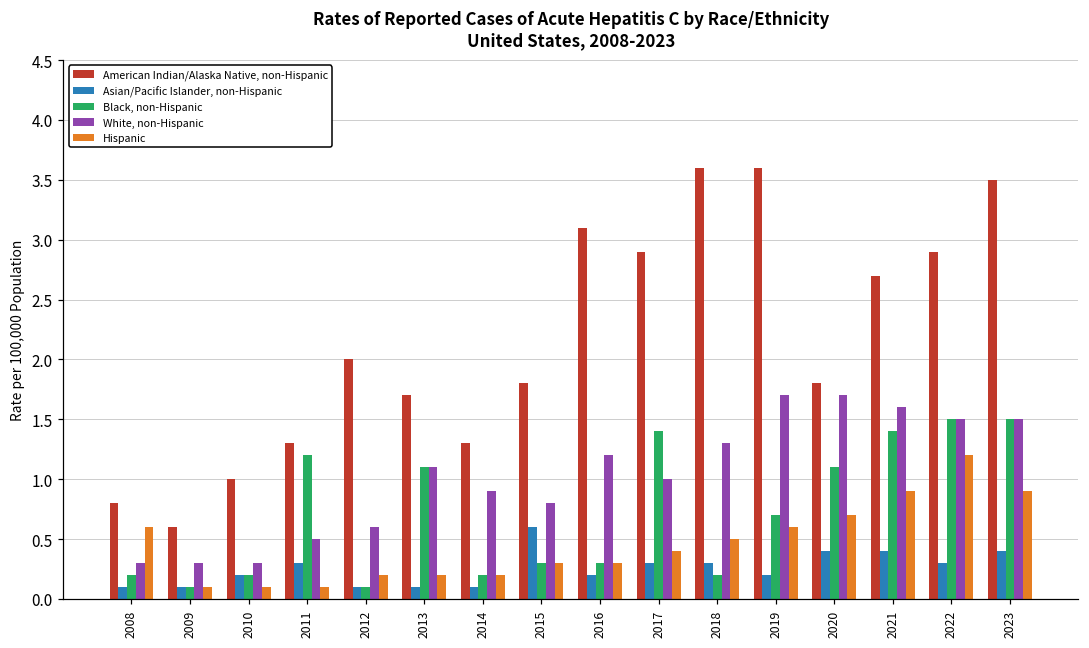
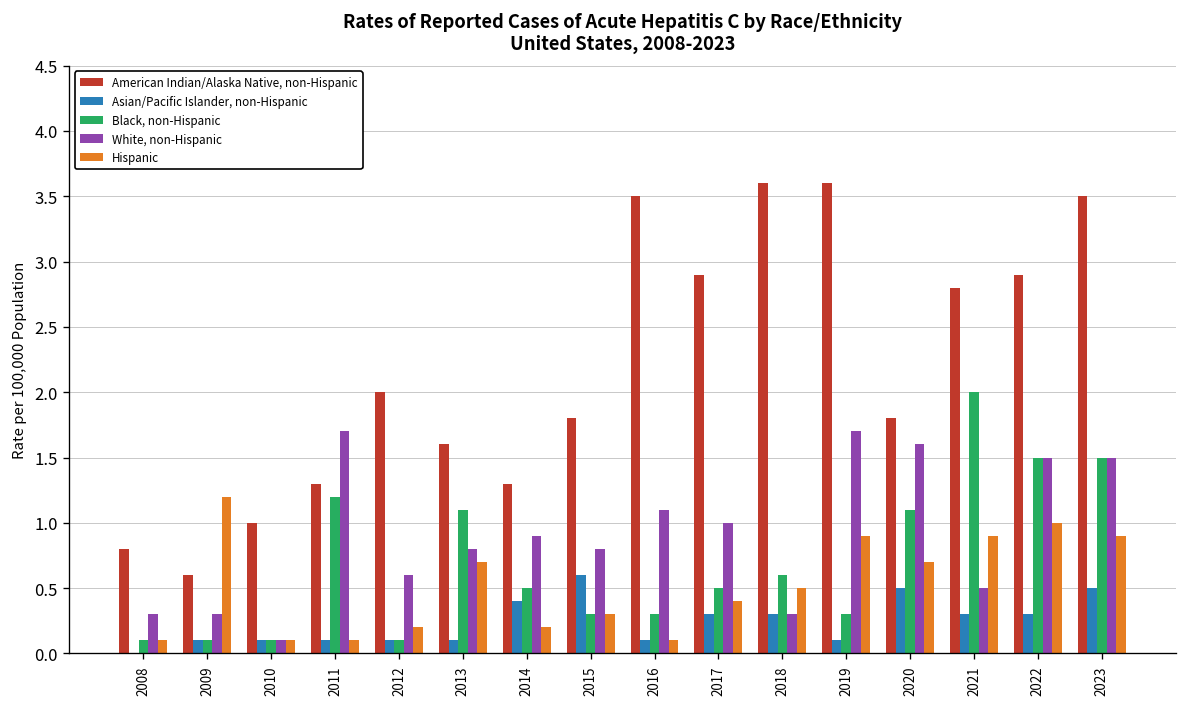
  {
    "American Indian/Alaska Native, non-Hispanic": {
      "2008": 0.8,
      "2009": 0.6,
      "2010": 1.0,
      "2011": 1.3,
      "2012": 2.0,
-     "2013": 1.7,
+     "2013": 1.6,
      "2014": 1.3,
      "2015": 1.8,
-     "2016": 3.1,
+     "2016": 3.5,
      "2017": 2.9,
      "2018": 3.6,
      "2019": 3.6,
      "2020": 1.8,
-     "2021": 2.7,
+     "2021": 2.8,
      "2022": 2.9,
      "2023": 3.5
    },
    "Asian/Pacific Islander, non-Hispanic": {
-     "2008": 0.1,
+     "2008": 0.0,
      "2009": 0.1,
-     "2010": 0.2,
-     "2011": 0.3,
+     "2010": 0.1,
+     "2011": 0.1,
      "2012": 0.1,
      "2013": 0.1,
-     "2014": 0.1,
+     "2014": 0.4,
      "2015": 0.6,
-     "2016": 0.2,
+     "2016": 0.1,
      "2017": 0.3,
      "2018": 0.3,
-     "2019": 0.2,
-     "2020": 0.4,
-     "2021": 0.4,
+     "2019": 0.1,
+     "2020": 0.5,
+     "2021": 0.3,
      "2022": 0.3,
-     "2023": 0.4
+     "2023": 0.5
    },
    "Black, non-Hispanic": {
-     "2008": 0.2,
+     "2008": 0.1,
      "2009": 0.1,
-     "2010": 0.2,
+     "2010": 0.1,
      "2011": 1.2,
      "2012": 0.1,
      "2013": 1.1,
-     "2014": 0.2,
+     "2014": 0.5,
      "2015": 0.3,
      "2016": 0.3,
-     "2017": 1.4,
-     "2018": 0.2,
-     "2019": 0.7,
+     "2017": 0.5,
+     "2018": 0.6,
+     "2019": 0.3,
      "2020": 1.1,
-     "2021": 1.4,
+     "2021": 2.0,
      "2022": 1.5,
      "2023": 1.5
    },
    "White, non-Hispanic": {
      "2008": 0.3,
      "2009": 0.3,
-     "2010": 0.3,
-     "2011": 0.5,
+     "2010": 0.1,
+     "2011": 1.7,
      "2012": 0.6,
-     "2013": 1.1,
+     "2013": 0.8,
      "2014": 0.9,
      "2015": 0.8,
-     "2016": 1.2,
+     "2016": 1.1,
      "2017": 1.0,
-     "2018": 1.3,
+     "2018": 0.3,
      "2019": 1.7,
-     "2020": 1.7,
-     "2021": 1.6,
+     "2020": 1.6,
+     "2021": 0.5,
      "2022": 1.5,
      "2023": 1.5
    },
    "Hispanic": {
-     "2008": 0.6,
-     "2009": 0.1,
+     "2008": 0.1,
+     "2009": 1.2,
      "2010": 0.1,
      "2011": 0.1,
      "2012": 0.2,
-     "2013": 0.2,
+     "2013": 0.7,
      "2014": 0.2,
      "2015": 0.3,
-     "2016": 0.3,
+     "2016": 0.1,
      "2017": 0.4,
      "2018": 0.5,
-     "2019": 0.6,
+     "2019": 0.9,
      "2020": 0.7,
      "2021": 0.9,
-     "2022": 1.2,
+     "2022": 1.0,
      "2023": 0.9
    }
  }
